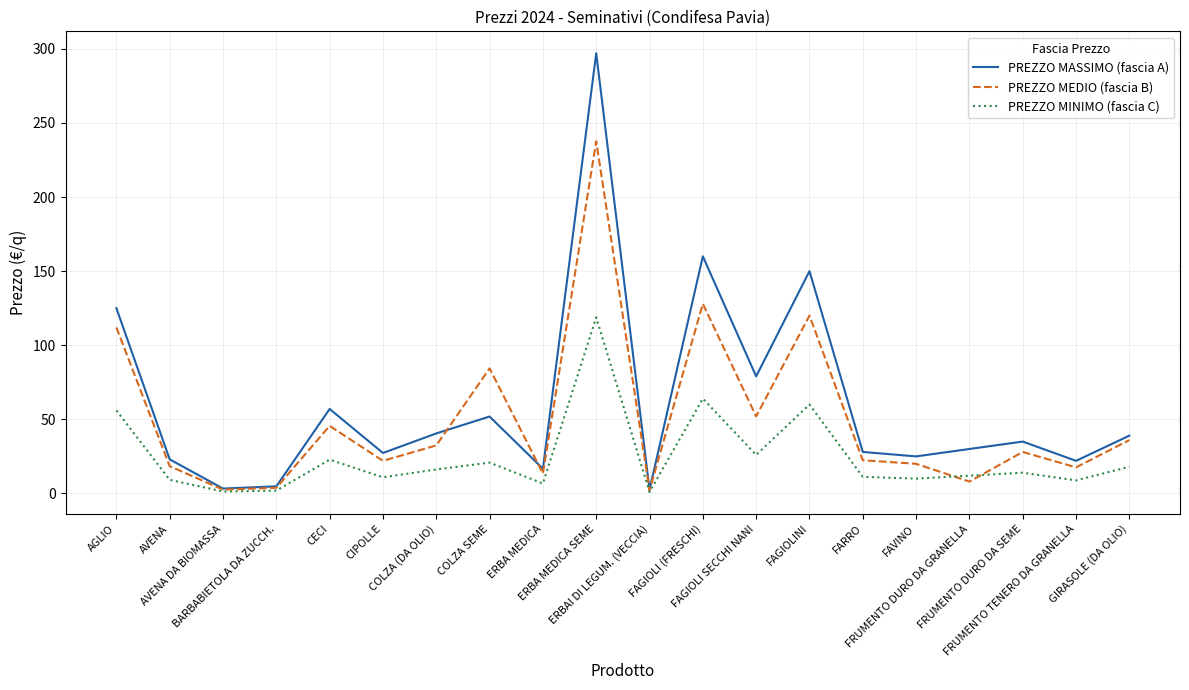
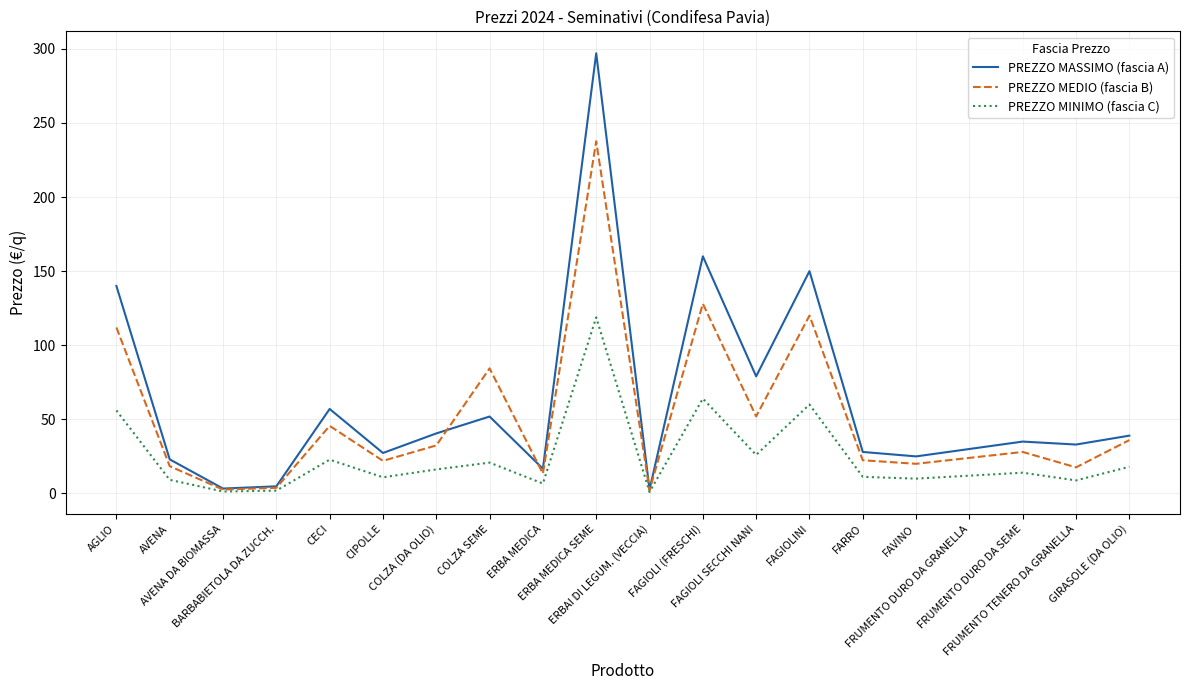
  {
    "PREZZO MASSIMO (fascia A)": {
-     "AGLIO": 125,
+     "AGLIO": 140,
      "AVENA": 23,
      "CECI": 57,
      "CIPOLLE": 27,
      "COLZA (DA OLIO)": 41,
      "COLZA SEME": 52,
      "ERBA MEDICA": 17,
      "ERBA MEDICA SEME": 297,
      "FAGIOLI (FRESCHI)": 160,
      "FAGIOLI SECCHI NANI": 79,
      "FAGIOLINI": 150,
      "FARRO": 28,
      "FAVINO": 25,
      "FRUMENTO DURO DA GRANELLA": 30,
      "FRUMENTO DURO DA SEME": 35,
-     "FRUMENTO TENERO DA GRANELLA": 22,
+     "FRUMENTO TENERO DA GRANELLA": 33,
      "GIRASOLE (DA OLIO)": 39
    },
    "PREZZO MEDIO (fascia B)": {
      "AGLIO": 112,
      "AVENA": 18,
      "CECI": 46,
      "CIPOLLE": 22,
      "COLZA (DA OLIO)": 32,
      "COLZA SEME": 84,
      "ERBA MEDICA": 13,
      "ERBA MEDICA SEME": 238,
      "FAGIOLI (FRESCHI)": 128,
      "FAGIOLI SECCHI NANI": 52,
      "FAGIOLINI": 120,
      "FARRO": 22,
      "FAVINO": 20,
-     "FRUMENTO DURO DA GRANELLA": 8,
+     "FRUMENTO DURO DA GRANELLA": 24,
      "FRUMENTO DURO DA SEME": 28,
      "FRUMENTO TENERO DA GRANELLA": 18,
      "GIRASOLE (DA OLIO)": 36
    },
    "PREZZO MINIMO (fascia C)": {
      "AGLIO": 56,
      "AVENA": 9,
      "BARBABIETOLA DA ZUCCH.": 2,
      "CECI": 23,
      "CIPOLLE": 11,
      "COLZA (DA OLIO)": 16,
      "COLZA SEME": 21,
      "ERBA MEDICA": 7,
      "ERBA MEDICA SEME": 119,
      "FAGIOLI (FRESCHI)": 64,
      "FAGIOLI SECCHI NANI": 26,
      "FAGIOLINI": 60,
      "FARRO": 11,
      "FAVINO": 10,
      "FRUMENTO DURO DA GRANELLA": 12,
      "FRUMENTO DURO DA SEME": 14,
      "FRUMENTO TENERO DA GRANELLA": 9,
      "GIRASOLE (DA OLIO)": 18
    }
  }
